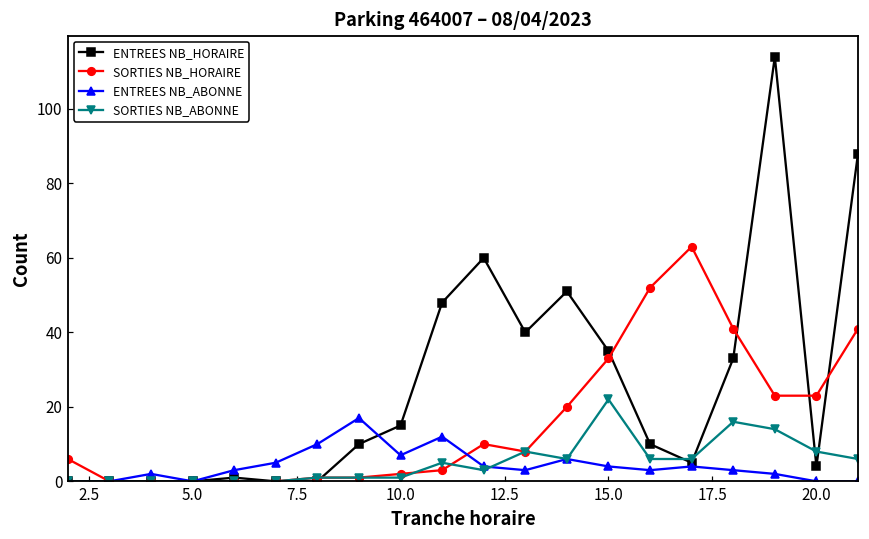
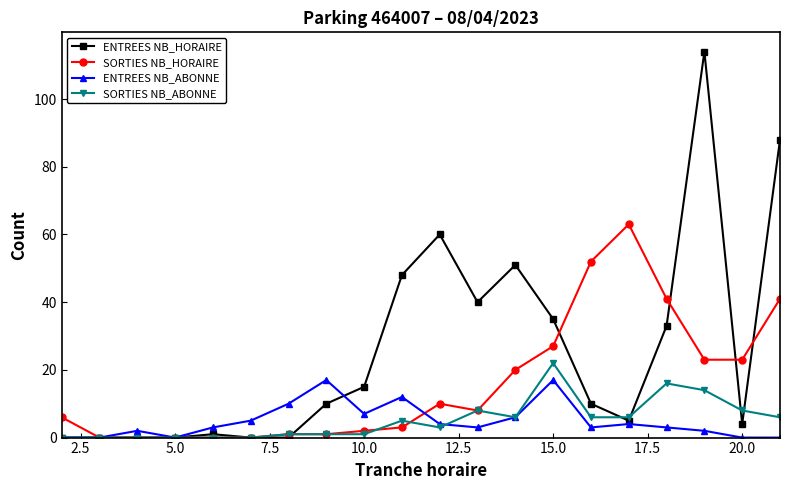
  {
    "ENTREES NB_HORAIRE": {
      "10.0": 15,
      "15.0": 35,
      "20.0": 4
    },
    "SORTIES NB_HORAIRE": {
      "10.0": 2,
-     "15.0": 33,
+     "15.0": 27,
      "20.0": 23
    },
    "ENTREES NB_ABONNE": {
      "10.0": 7,
-     "15.0": 4,
+     "15.0": 17,
      "20.0": 0
    },
    "SORTIES NB_ABONNE": {
      "10.0": 1,
      "15.0": 22,
      "20.0": 8
    }
  }
